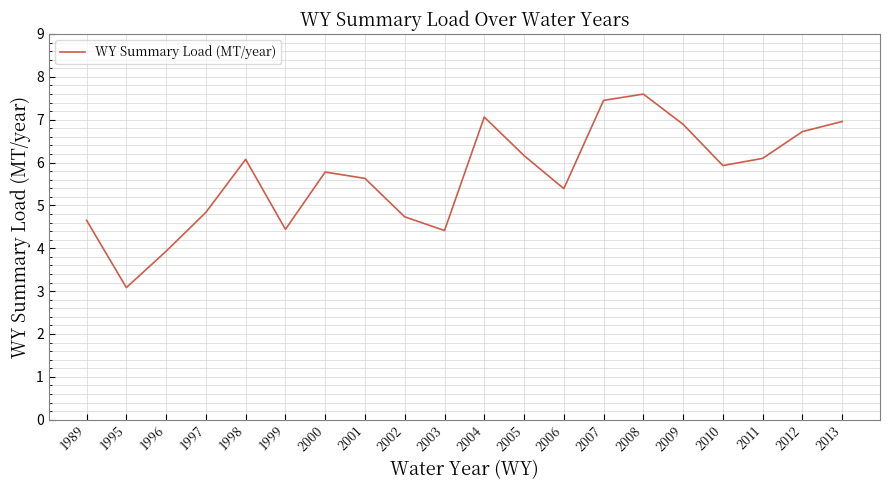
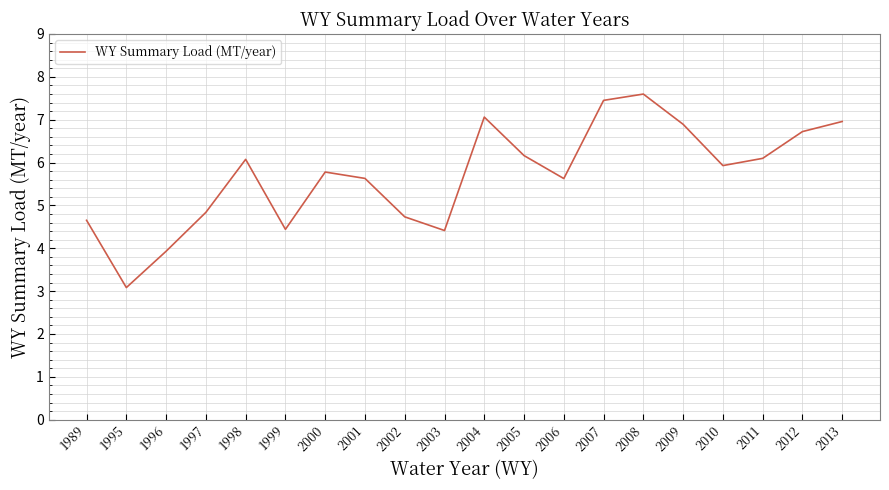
  {
    "1989": 4.7,
    "1995": 3.1,
    "1996": 3.9,
    "1997": 4.8,
    "1998": 6.1,
    "1999": 4.4,
    "2000": 5.8,
    "2001": 5.6,
    "2002": 4.7,
    "2003": 4.4,
    "2004": 7.1,
    "2005": 6.2,
-   "2006": 5.4,
+   "2006": 5.6,
    "2007": 7.5,
    "2008": 7.6,
    "2009": 6.9,
    "2010": 5.9,
    "2011": 6.1,
    "2012": 6.7,
    "2013": 7.0
  }
